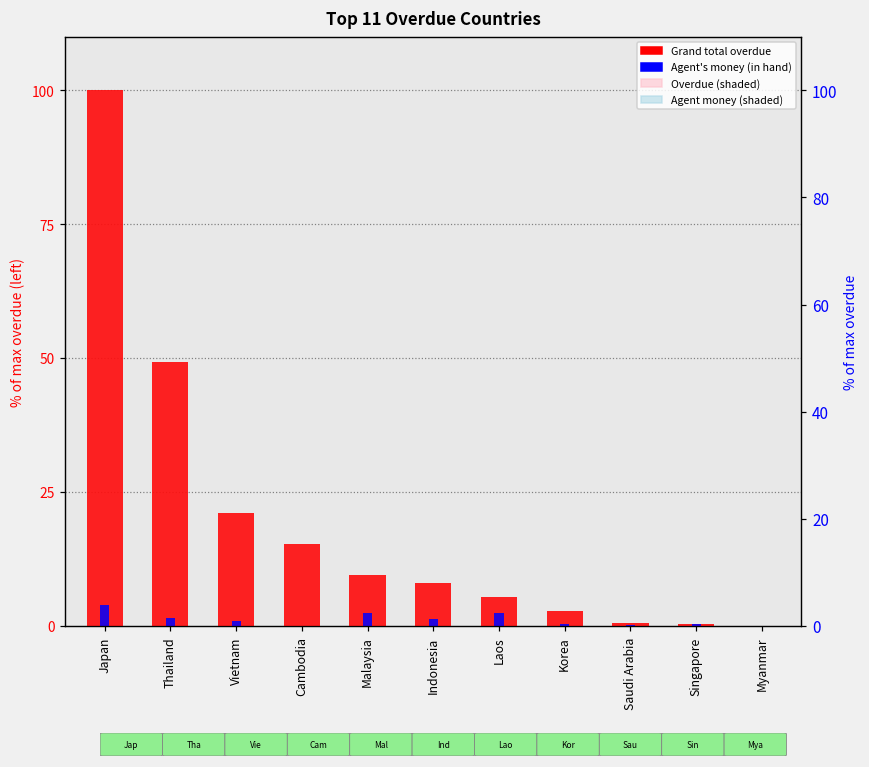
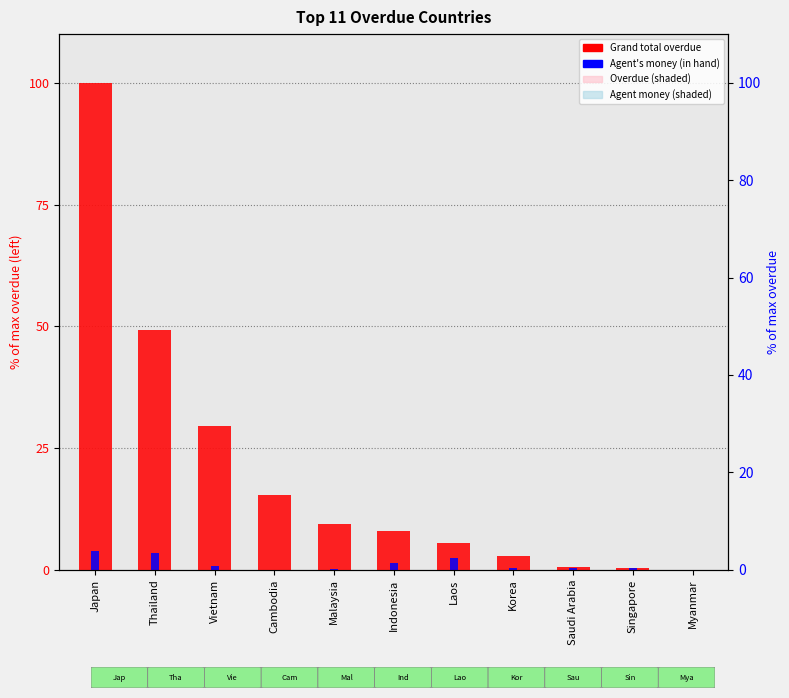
  {
    "Grand total overdue": {
      "Japan": 100,
      "Thailand": 49,
-     "Vietnam": 21,
+     "Vietnam": 30,
      "Cambodia": 15,
      "Malaysia": 9,
      "Indonesia": 8,
      "Laos": 5,
      "Korea": 3,
      "Saudi Arabia": 1,
      "Myanmar": 0
    },
    "Agent's money (in hand)": {
-     "Thailand": 1,
-     "Malaysia": 2,
+     "Thailand": 3,
+     "Malaysia": 0,
      "Myanmar": 0
    }
  }
